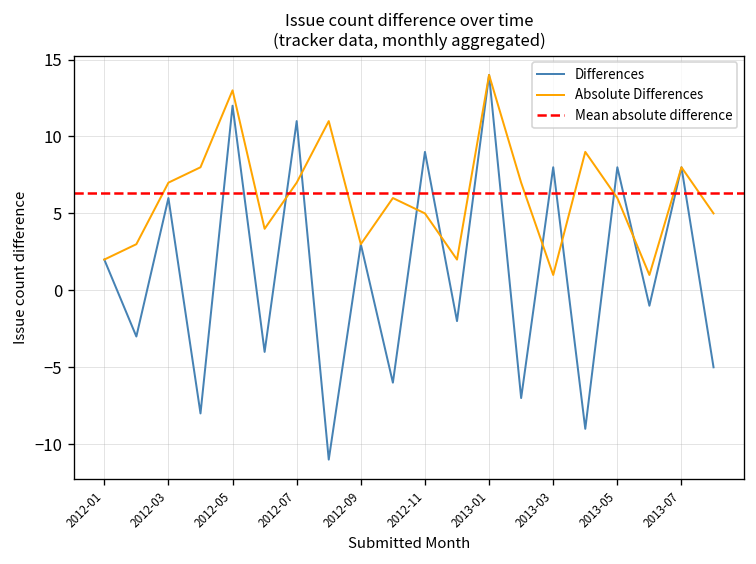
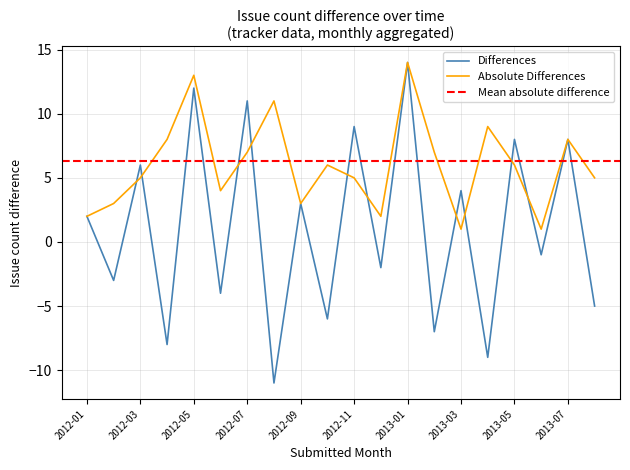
  {
    "Differences": {
      "2012-03": 6,
      "2012-05": 12,
      "2012-07": 11,
      "2012-11": 9,
-     "2013-03": 8,
+     "2013-03": 4,
      "2013-05": 8
    },
    "Absolute Differences": {
-     "2012-03": 7,
+     "2012-03": 5,
      "2012-05": 13,
      "2012-07": 7,
      "2012-11": 5,
      "2013-03": 1,
      "2013-05": 6
    }
  }
